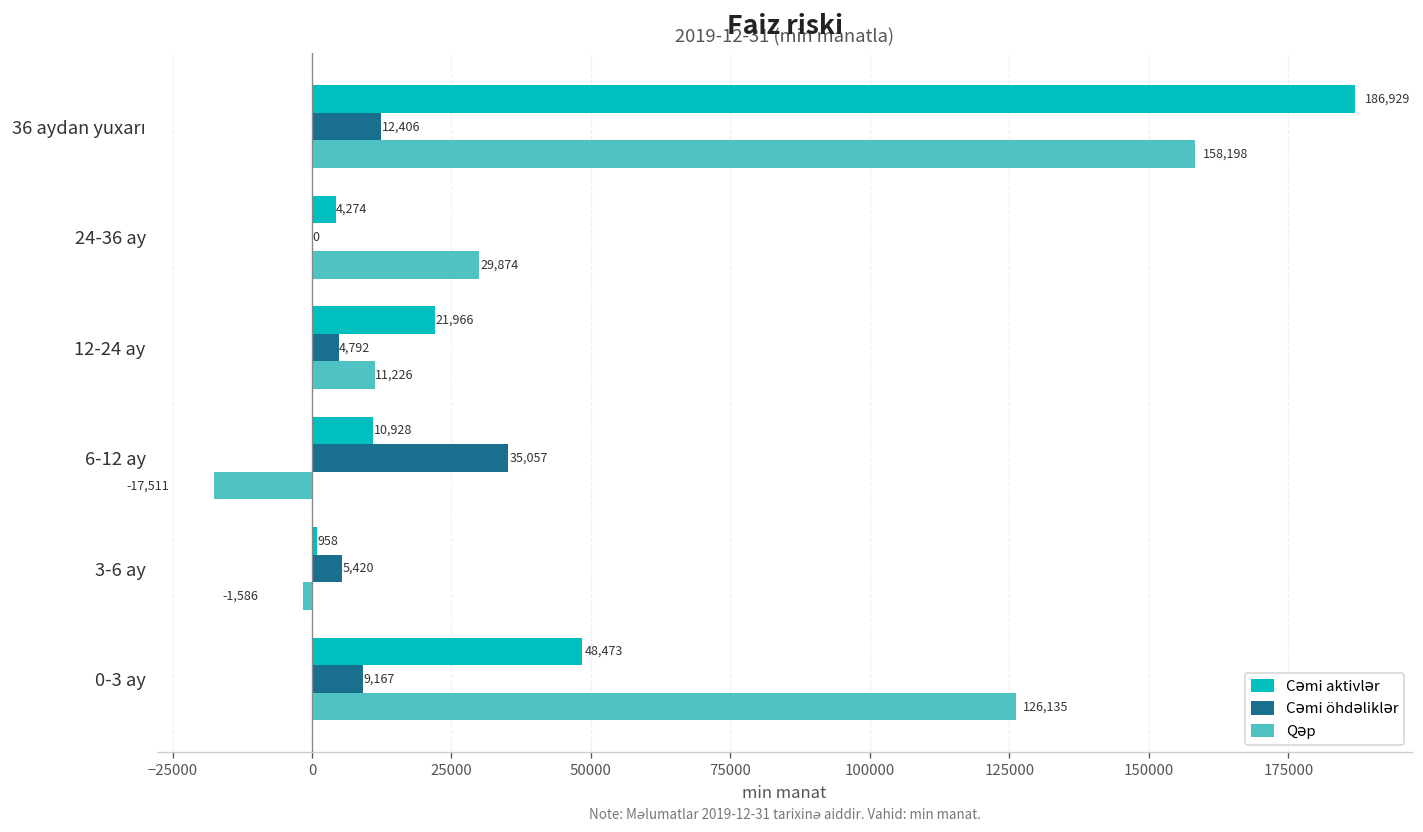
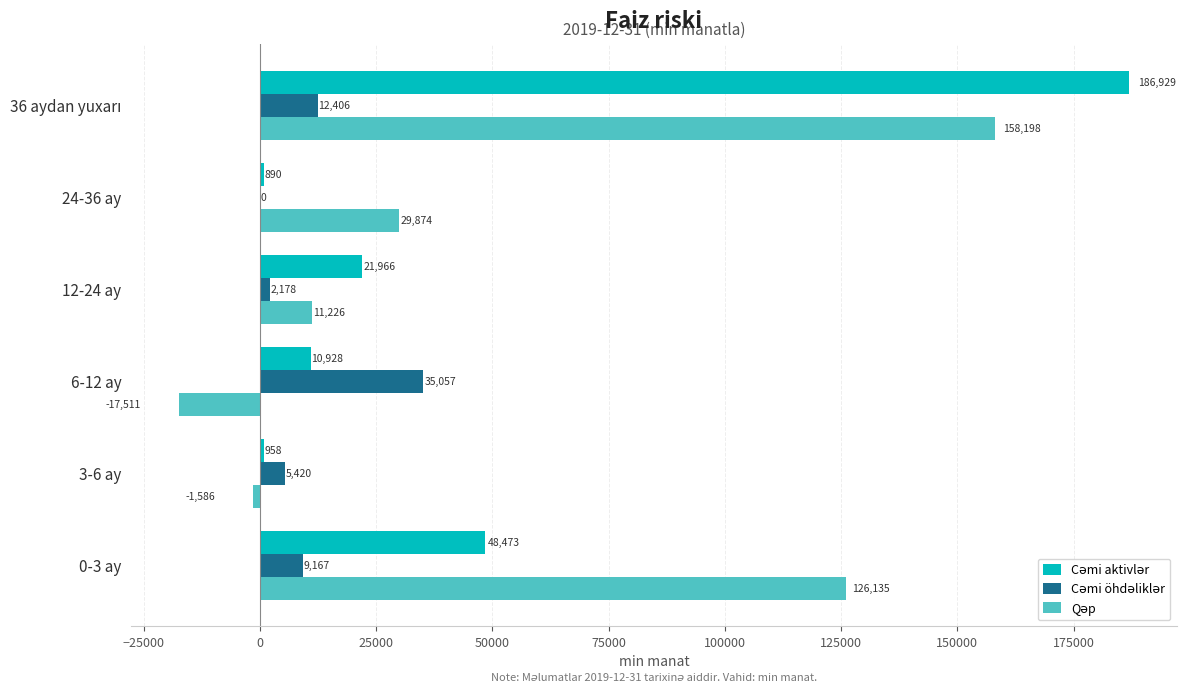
  {
    "Cəmi aktivlər": {
      "36 aydan yuxarı": "186,929",
-     "24-36 ay": "4,274",
+     "24-36 ay": "890",
      "12-24 ay": "21,966",
      "6-12 ay": "10,928",
      "3-6 ay": "958",
      "0-3 ay": "48,473"
    },
    "Cəmi öhdəliklər": {
      "36 aydan yuxarı": "12,406",
      "24-36 ay": "0",
-     "12-24 ay": "4,792",
+     "12-24 ay": "2,178",
      "6-12 ay": "35,057",
      "3-6 ay": "5,420",
      "0-3 ay": "9,167"
    },
    "Qəp": {
      "36 aydan yuxarı": "158,198",
      "24-36 ay": "29,874",
      "12-24 ay": "11,226",
      "0-3 ay": "126,135"
    }
  }
